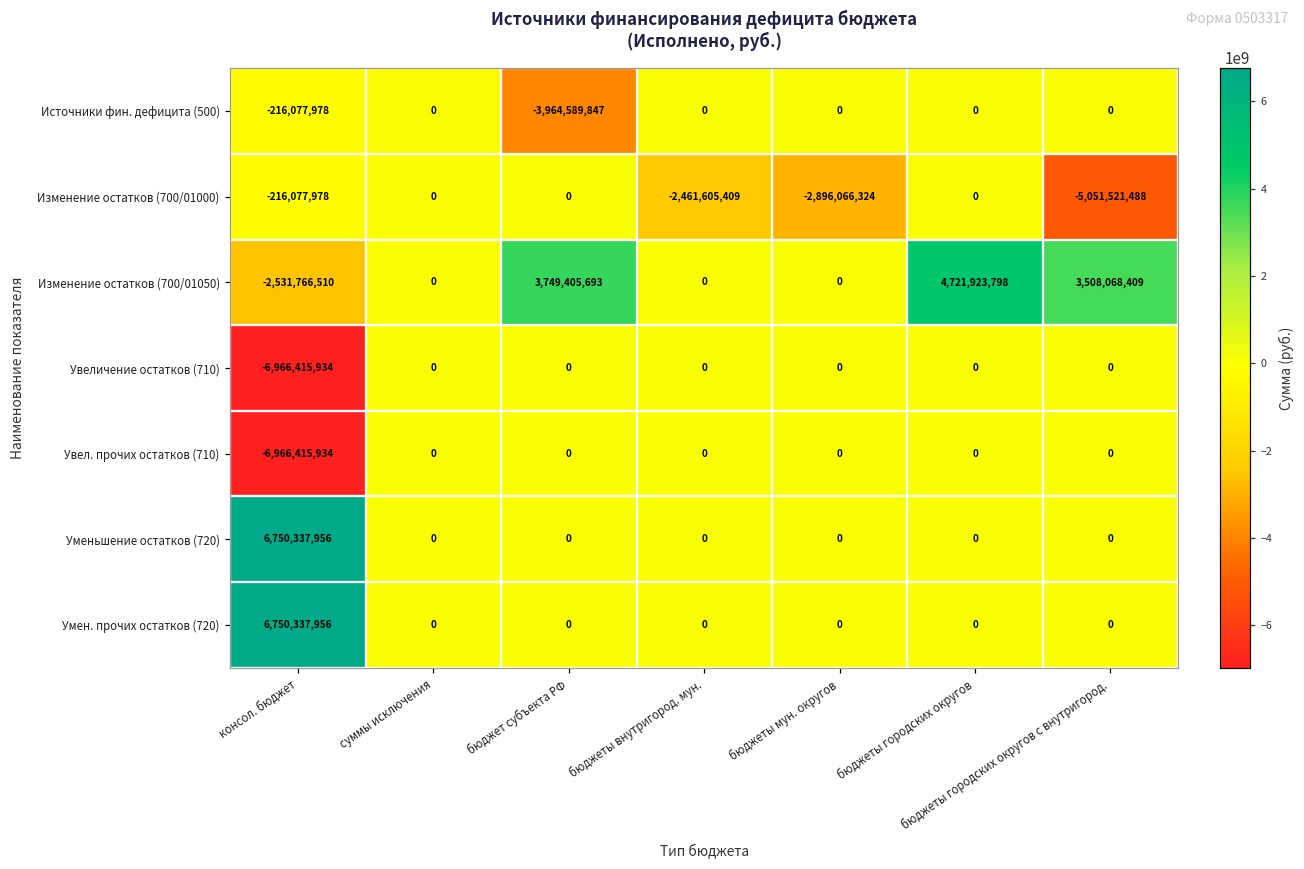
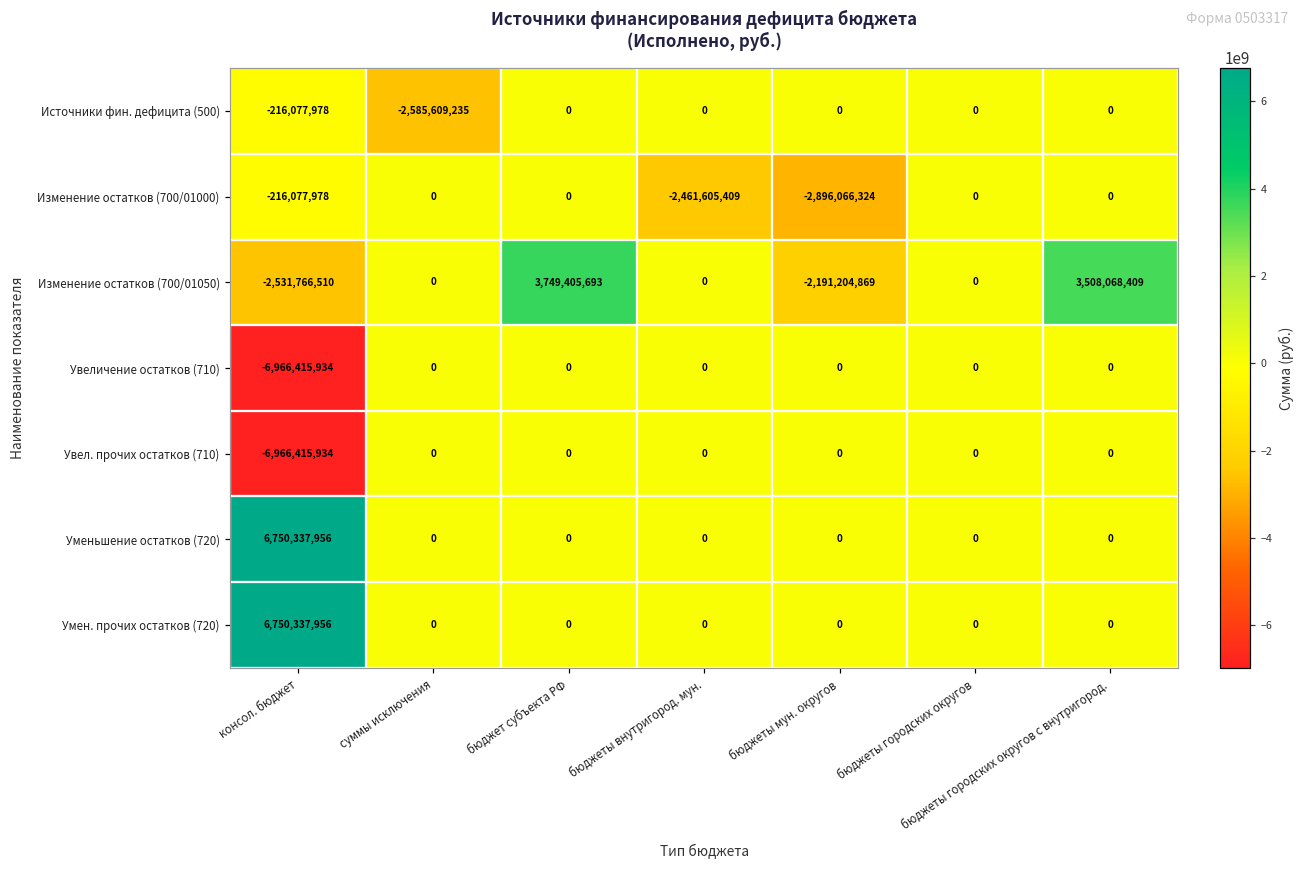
  {
    "Источники фин. дефицита (500)": {
      "консол. бюджет": "-216,077,978",
-     "суммы исключения": "0",
-     "бюджет субъекта РФ": "-3,964,589,847",
+     "суммы исключения": "-2,585,609,235",
+     "бюджет субъекта РФ": "0",
      "бюджеты внутригород. мун.": "0",
      "бюджеты мун. округов": "0",
      "бюджеты городских округов": "0",
      "бюджеты городских округов с внутригород.": "0"
    },
    "Изменение остатков (700/01000)": {
      "консол. бюджет": "-216,077,978",
      "суммы исключения": "0",
      "бюджет субъекта РФ": "0",
      "бюджеты внутригород. мун.": "-2,461,605,409",
      "бюджеты мун. округов": "-2,896,066,324",
      "бюджеты городских округов": "0",
-     "бюджеты городских округов с внутригород.": "-5,051,521,488"
+     "бюджеты городских округов с внутригород.": "0"
    },
    "Изменение остатков (700/01050)": {
      "консол. бюджет": "-2,531,766,510",
      "суммы исключения": "0",
      "бюджет субъекта РФ": "3,749,405,693",
      "бюджеты внутригород. мун.": "0",
-     "бюджеты мун. округов": "0",
-     "бюджеты городских округов": "4,721,923,798",
+     "бюджеты мун. округов": "-2,191,204,869",
+     "бюджеты городских округов": "0",
      "бюджеты городских округов с внутригород.": "3,508,068,409"
    },
    "Увеличение остатков (710)": {
      "консол. бюджет": "-6,966,415,934",
      "суммы исключения": "0",
      "бюджет субъекта РФ": "0",
      "бюджеты внутригород. мун.": "0",
      "бюджеты мун. округов": "0",
      "бюджеты городских округов": "0",
      "бюджеты городских округов с внутригород.": "0"
    },
    "Увел. прочих остатков (710)": {
      "консол. бюджет": "-6,966,415,934",
      "суммы исключения": "0",
      "бюджет субъекта РФ": "0",
      "бюджеты внутригород. мун.": "0",
      "бюджеты мун. округов": "0",
      "бюджеты городских округов": "0",
      "бюджеты городских округов с внутригород.": "0"
    },
    "Уменьшение остатков (720)": {
      "консол. бюджет": "6,750,337,956",
      "суммы исключения": "0",
      "бюджет субъекта РФ": "0",
      "бюджеты внутригород. мун.": "0",
      "бюджеты мун. округов": "0",
      "бюджеты городских округов": "0",
      "бюджеты городских округов с внутригород.": "0"
    },
    "Умен. прочих остатков (720)": {
      "консол. бюджет": "6,750,337,956",
      "суммы исключения": "0",
      "бюджет субъекта РФ": "0",
      "бюджеты внутригород. мун.": "0",
      "бюджеты мун. округов": "0",
      "бюджеты городских округов": "0",
      "бюджеты городских округов с внутригород.": "0"
    }
  }
